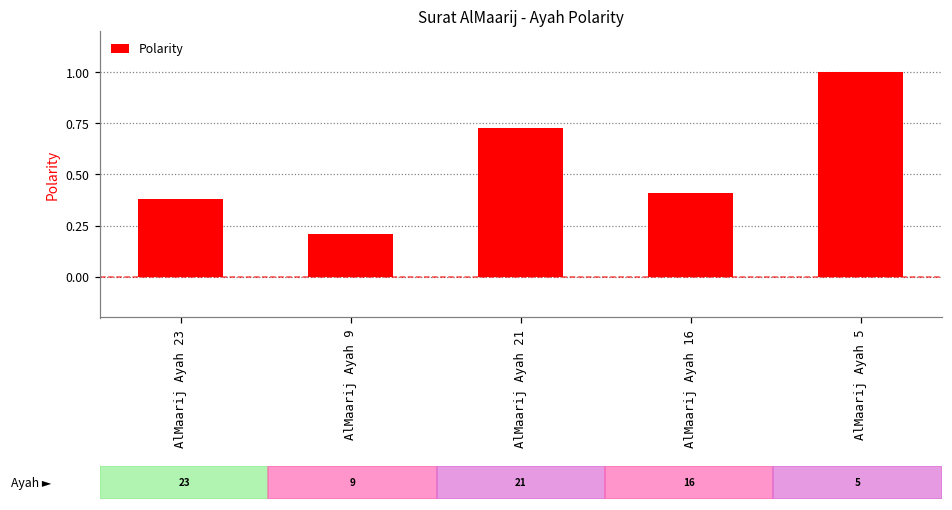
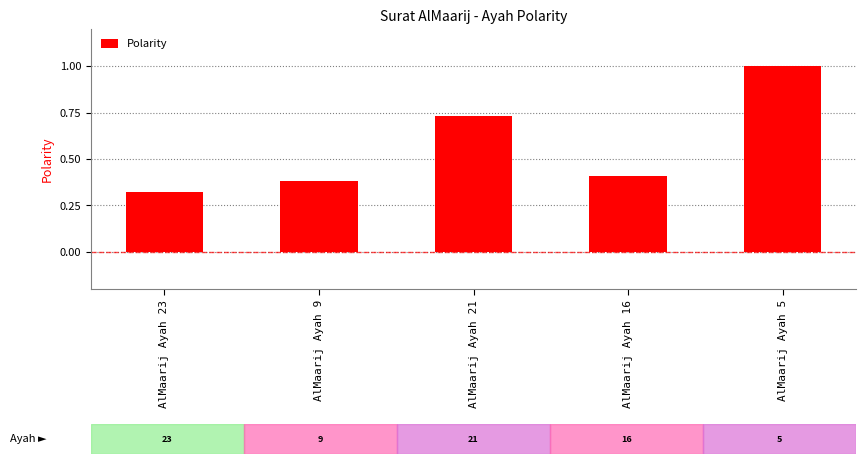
  {
-   "AlMaarij Ayah 23": 0.38,
-   "AlMaarij Ayah 9": 0.21,
+   "AlMaarij Ayah 23": 0.32,
+   "AlMaarij Ayah 9": 0.38,
    "AlMaarij Ayah 21": 0.73,
    "AlMaarij Ayah 16": 0.41,
    "AlMaarij Ayah 5": 1.00
  }
